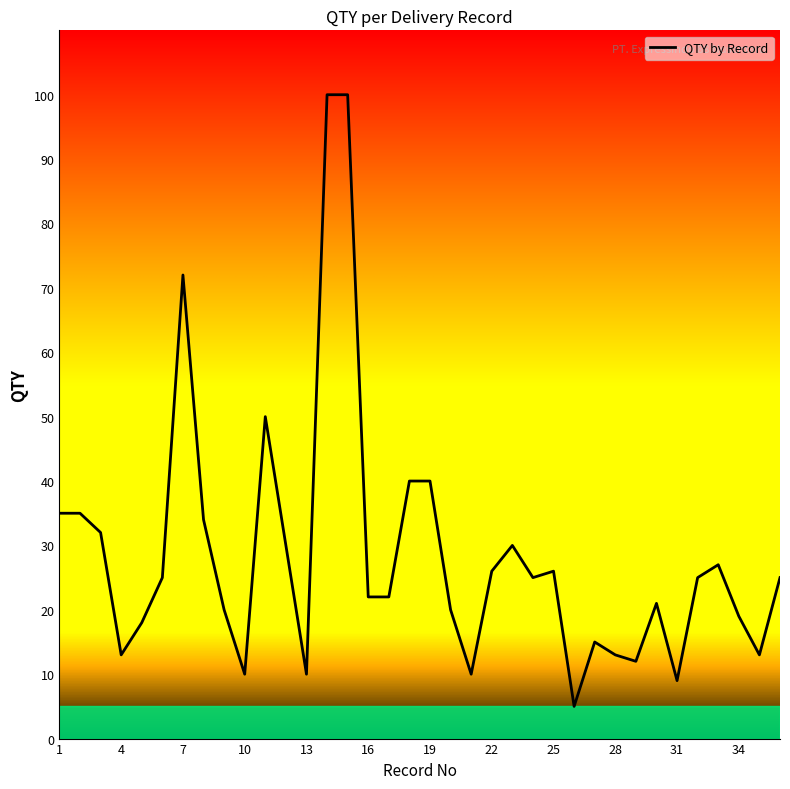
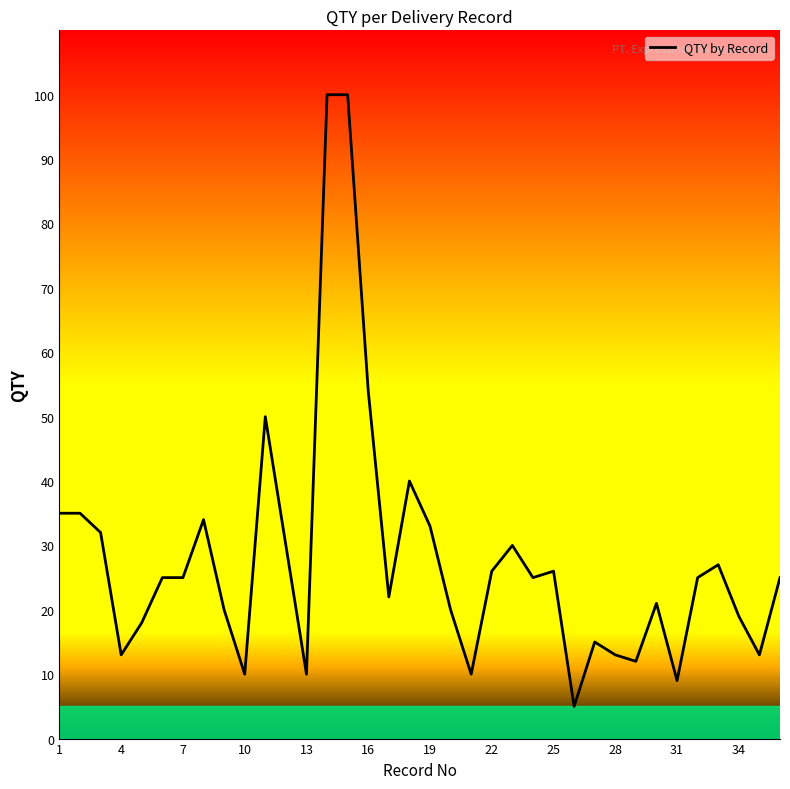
  {
    "1": 35,
    "4": 13,
-   "7": 72,
+   "7": 25,
    "10": 10,
    "13": 10,
-   "16": 22,
-   "19": 40,
+   "16": 54,
+   "19": 33,
    "22": 26,
    "25": 26,
    "28": 13,
    "31": 9,
    "34": 19
  }
